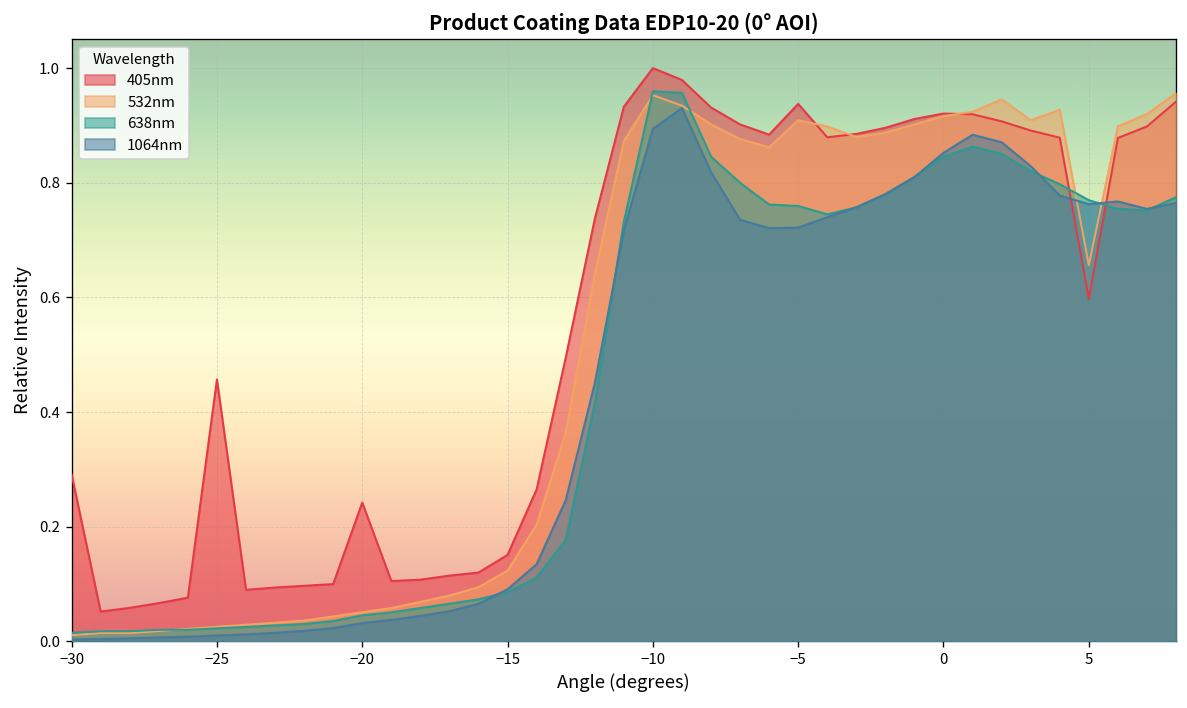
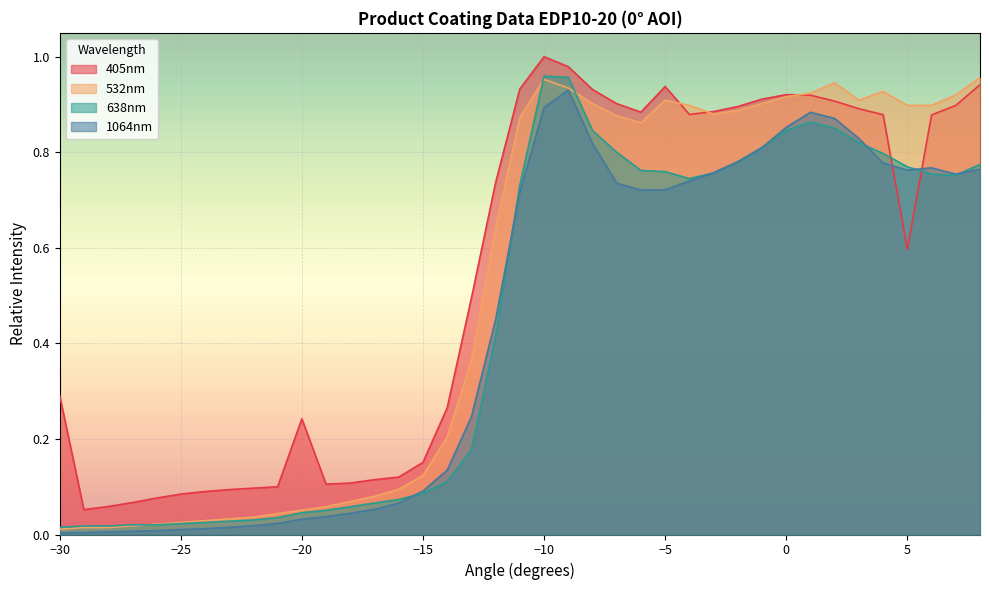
  {
    "405nm": {
      "−30": 0.29,
-     "−25": 0.46,
+     "−25": 0.08,
      "−20": 0.24,
      "−15": 0.15,
      "−10": 1.00,
      "−5": 0.94,
      "5": 0.60
    },
    "532nm": {
      "−20": 0.05,
      "−15": 0.12,
      "−10": 0.95,
      "−5": 0.91,
-     "5": 0.66
+     "5": 0.90
    }
  }
